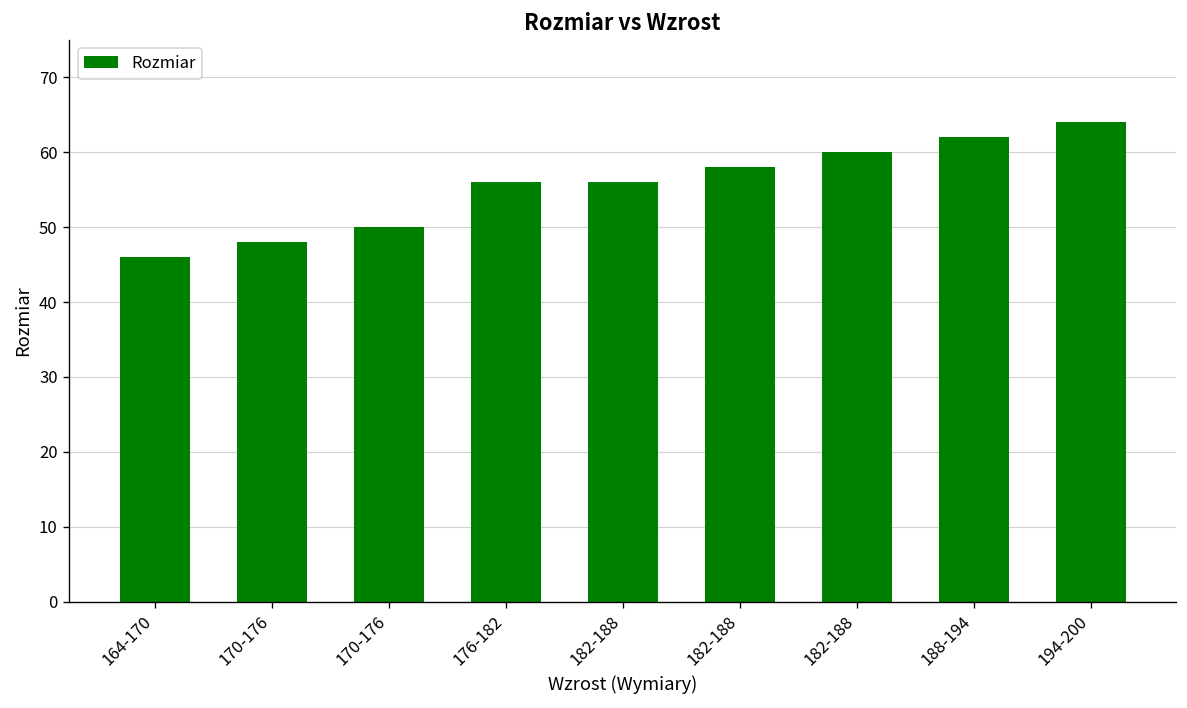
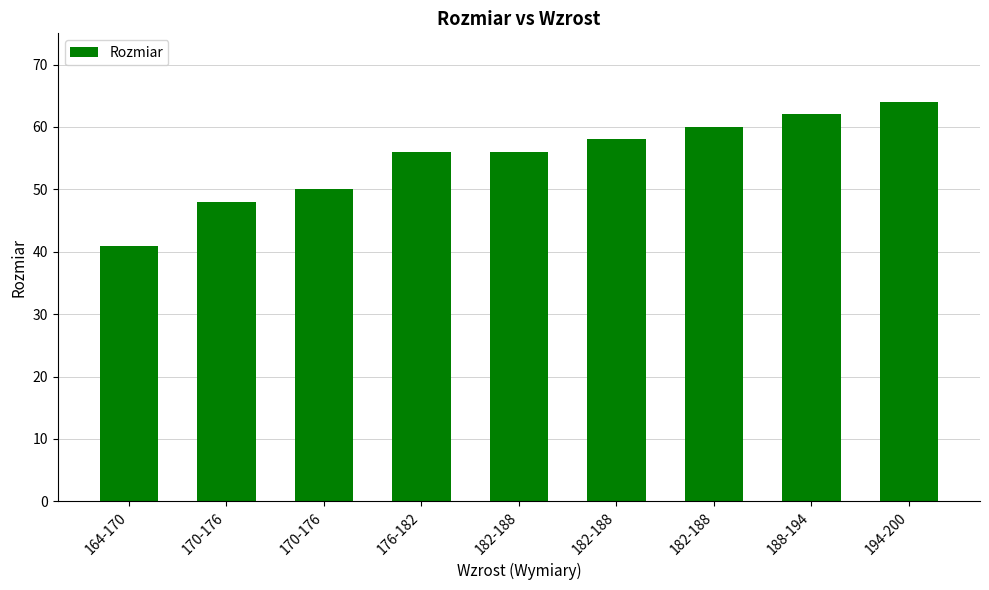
  {
-   "164-170": 46,
+   "164-170": 41,
    "176-182": 56,
    "188-194": 62,
    "194-200": 64
  }
